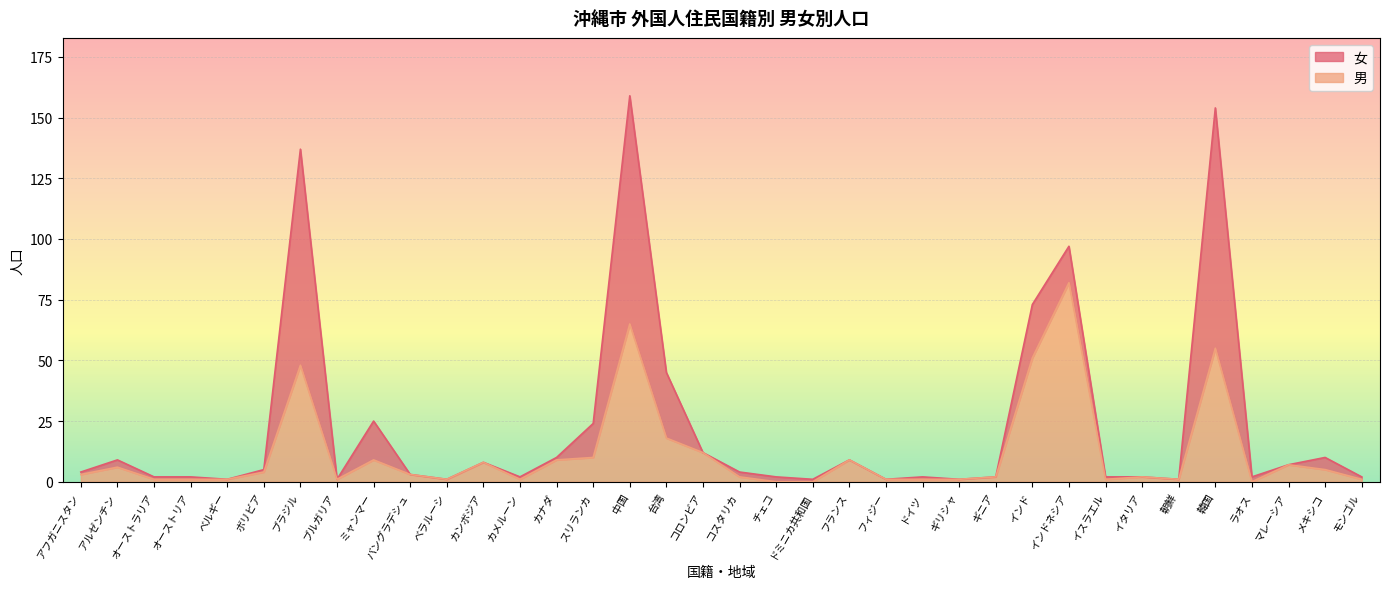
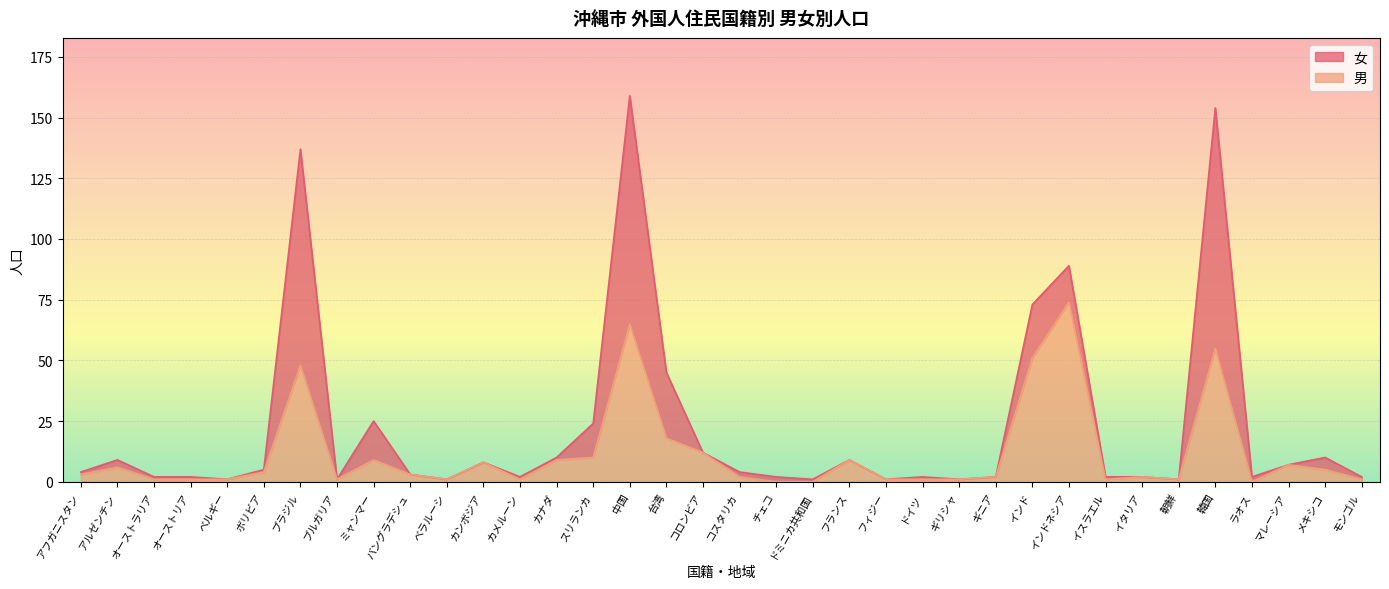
  {
    "女": {
      "アルゼンチン": 3,
      "ブラジル": 89,
      "ミャンマー": 16,
      "スリランカ": 14,
      "中国": 94,
      "台湾": 27,
      "コスタリカ": 2,
      "チェコ": 2,
      "インド": 22,
      "インドネシア": 15,
      "韓国": 99,
      "ラオス": 2,
      "メキシコ": 5
    },
    "男": {
      "アルゼンチン": 6,
      "ブラジル": 48,
      "ミャンマー": 9,
      "スリランカ": 10,
      "中国": 65,
      "台湾": 18,
      "コスタリカ": 2,
      "チェコ": 0,
      "インド": 51,
-     "インドネシア": 82,
+     "インドネシア": 74,
      "韓国": 55,
      "ラオス": 0,
      "メキシコ": 5
    }
  }
